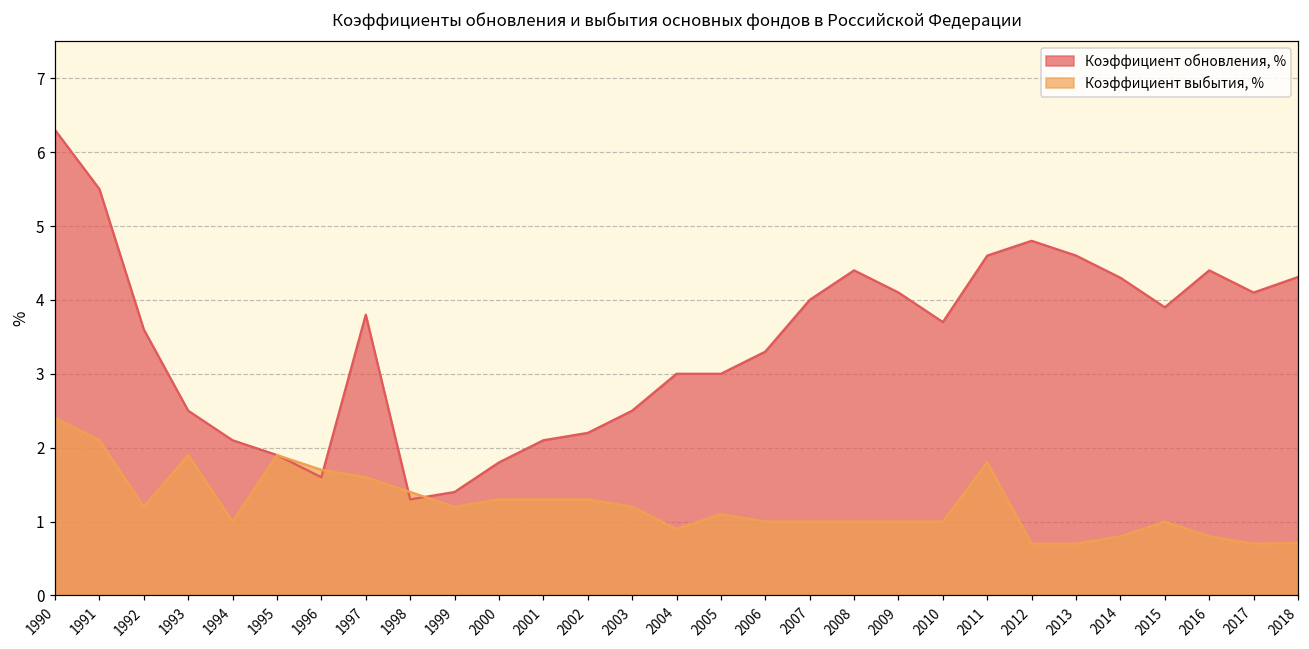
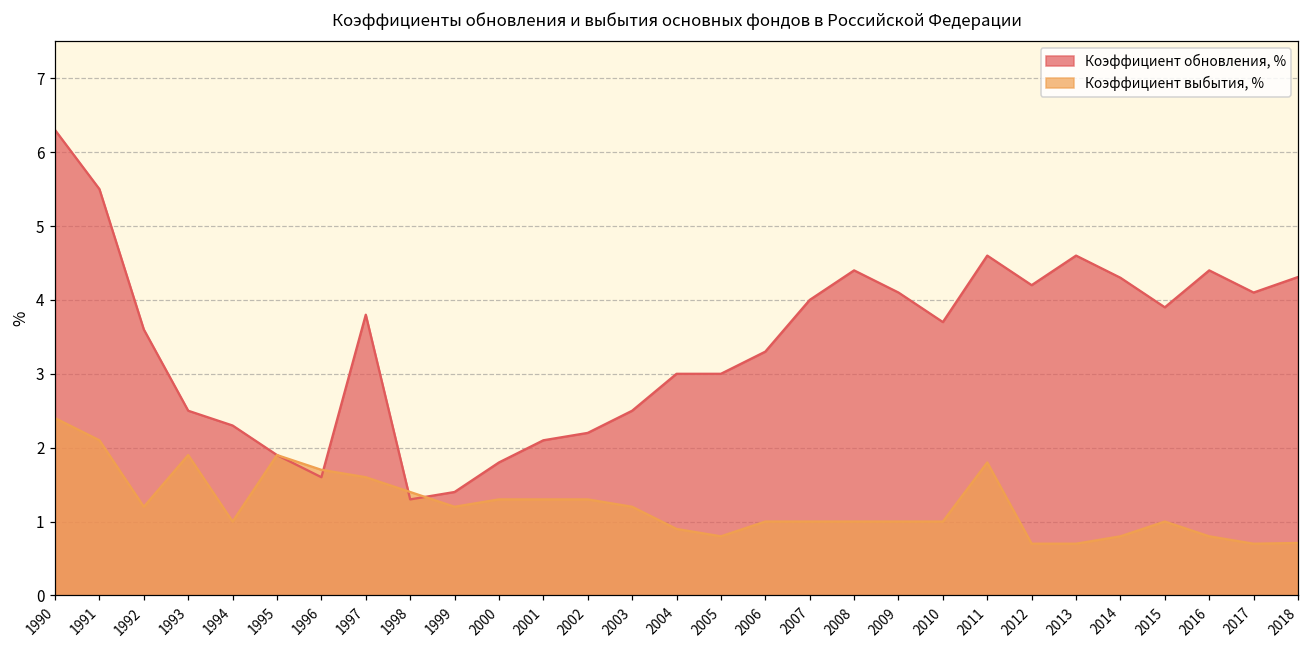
  {
    "Коэффициент обновления, %": {
      "1990": 6.3,
      "1991": 5.5,
      "1992": 3.6,
      "1993": 2.5,
-     "1994": 2.1,
+     "1994": 2.3,
      "1996": 1.6,
      "1997": 3.8,
      "1998": 1.3,
      "1999": 1.4,
      "2000": 1.8,
      "2001": 2.1,
      "2002": 2.2,
      "2003": 2.5,
      "2004": 3.0,
      "2005": 3.0,
      "2006": 3.3,
      "2007": 4.0,
      "2008": 4.4,
      "2009": 4.1,
      "2010": 3.7,
      "2011": 4.6,
-     "2012": 4.8,
+     "2012": 4.2,
      "2013": 4.6,
      "2014": 4.3,
      "2015": 3.9,
      "2016": 4.4,
      "2017": 4.1,
      "2018": 4.3
    },
    "Коэффициент выбытия, %": {
      "1990": 2.4,
      "1991": 2.1,
      "1992": 1.2,
      "1993": 1.9,
      "1994": 1.0,
      "1996": 1.7,
      "1997": 1.6,
      "1998": 1.4,
      "1999": 1.2,
      "2000": 1.3,
      "2001": 1.3,
      "2002": 1.3,
      "2003": 1.2,
      "2004": 0.9,
-     "2005": 1.1,
+     "2005": 0.8,
      "2006": 1.0,
      "2007": 1.0,
      "2008": 1.0,
      "2009": 1.0,
      "2010": 1.0,
      "2011": 1.8,
      "2012": 0.7,
      "2013": 0.7,
      "2014": 0.8,
      "2015": 1.0,
      "2016": 0.8,
      "2017": 0.7,
      "2018": 0.7
    }
  }
